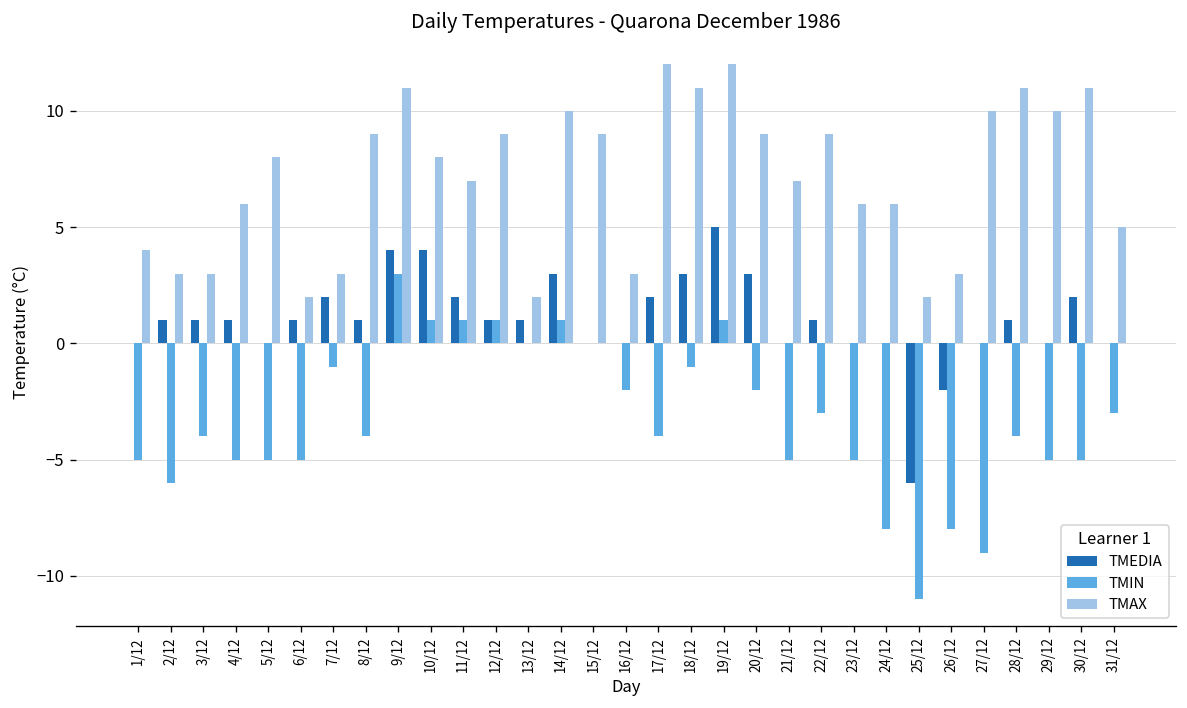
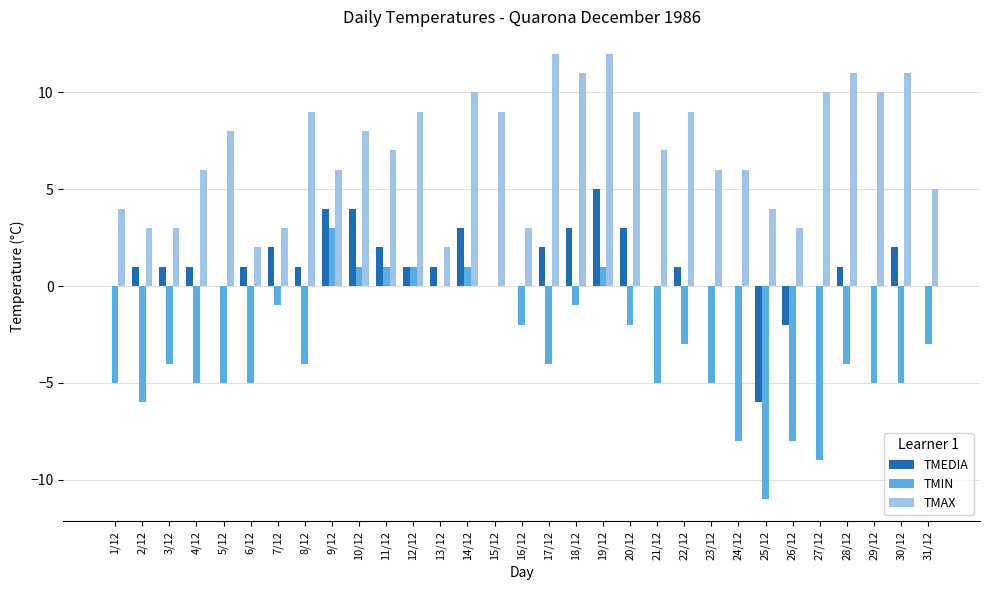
  {
    "TMEDIA": {
      "1/12": 0,
      "2/12": 1,
      "3/12": 1,
      "4/12": 1,
      "5/12": 0,
      "6/12": 1,
      "7/12": 2,
      "8/12": 1,
      "9/12": 4,
      "10/12": 4,
      "11/12": 2,
      "12/12": 1,
      "13/12": 1,
      "14/12": 3,
      "15/12": 0,
      "16/12": 0,
      "17/12": 2,
      "18/12": 3,
      "19/12": 5,
      "20/12": 3,
      "21/12": 0,
      "22/12": 1,
      "23/12": 0,
      "24/12": 0,
      "25/12": -6,
      "26/12": -2,
      "27/12": 0,
      "28/12": 1,
      "29/12": 0,
      "30/12": 2,
      "31/12": 0
    },
    "TMIN": {
      "1/12": -5,
      "2/12": -6,
      "3/12": -4,
      "4/12": -5,
      "5/12": -5,
      "6/12": -5,
      "7/12": -1,
      "8/12": -4,
      "9/12": 3,
      "10/12": 1,
      "11/12": 1,
      "12/12": 1,
      "13/12": 0,
      "14/12": 1,
      "15/12": 0,
      "16/12": -2,
      "17/12": -4,
      "18/12": -1,
      "19/12": 1,
      "20/12": -2,
      "21/12": -5,
      "22/12": -3,
      "23/12": -5,
      "24/12": -8,
      "25/12": -11,
      "26/12": -8,
      "27/12": -9,
      "28/12": -4,
      "29/12": -5,
      "30/12": -5,
      "31/12": -3
    },
    "TMAX": {
      "1/12": 4,
      "2/12": 3,
      "3/12": 3,
      "4/12": 6,
      "5/12": 8,
      "6/12": 2,
      "7/12": 3,
      "8/12": 9,
-     "9/12": 11,
+     "9/12": 6,
      "10/12": 8,
      "11/12": 7,
      "12/12": 9,
      "13/12": 2,
      "14/12": 10,
      "15/12": 9,
      "16/12": 3,
      "17/12": 12,
      "18/12": 11,
      "19/12": 12,
      "20/12": 9,
      "21/12": 7,
      "22/12": 9,
      "23/12": 6,
      "24/12": 6,
-     "25/12": 2,
+     "25/12": 4,
      "26/12": 3,
      "27/12": 10,
      "28/12": 11,
      "29/12": 10,
      "30/12": 11,
      "31/12": 5
    }
  }
